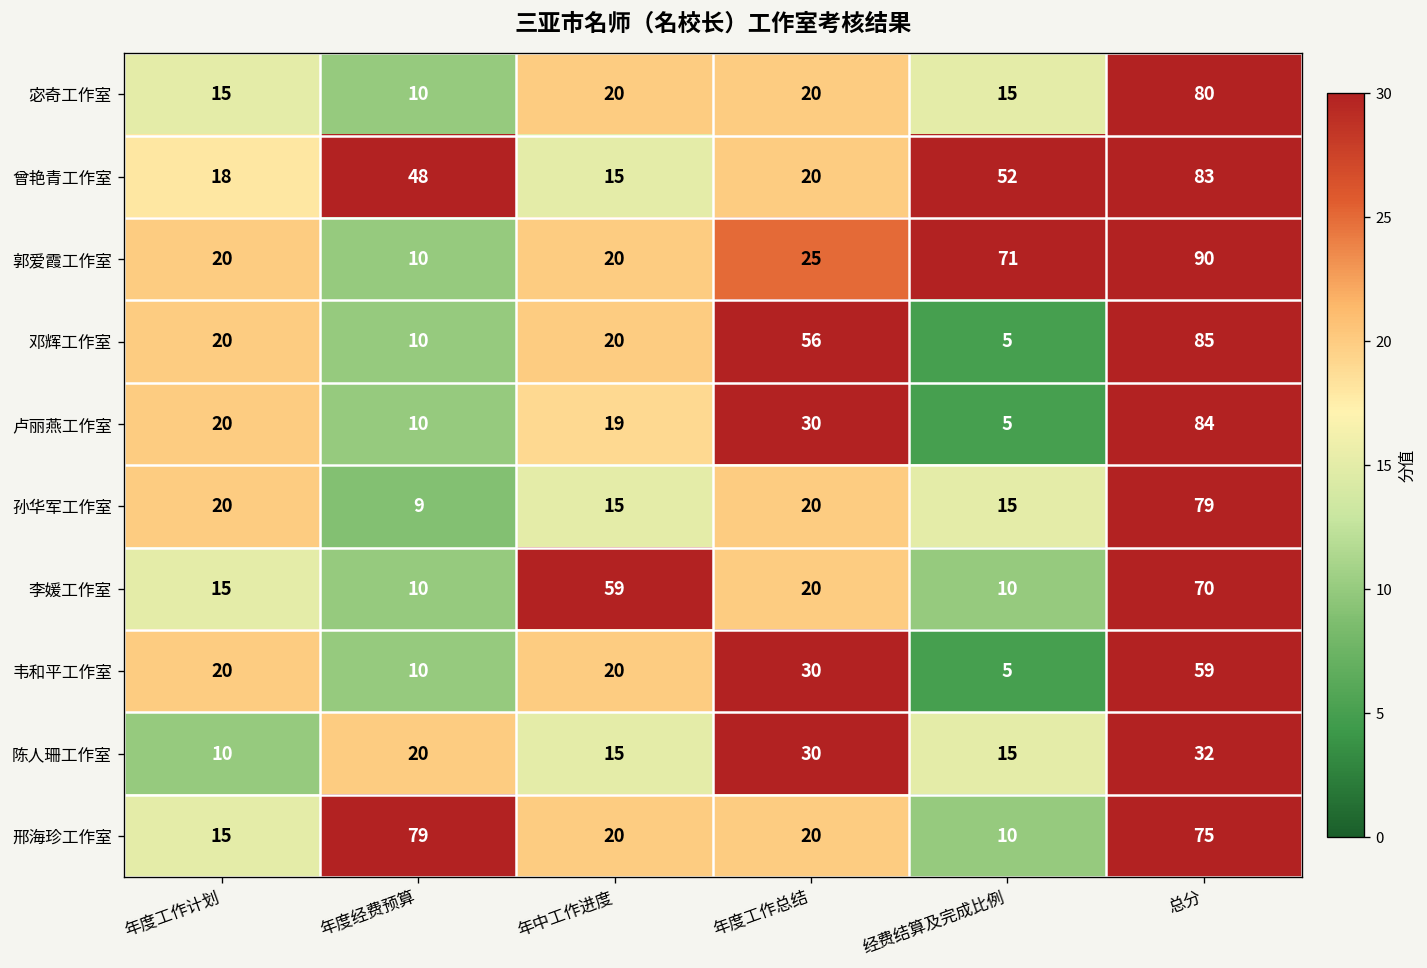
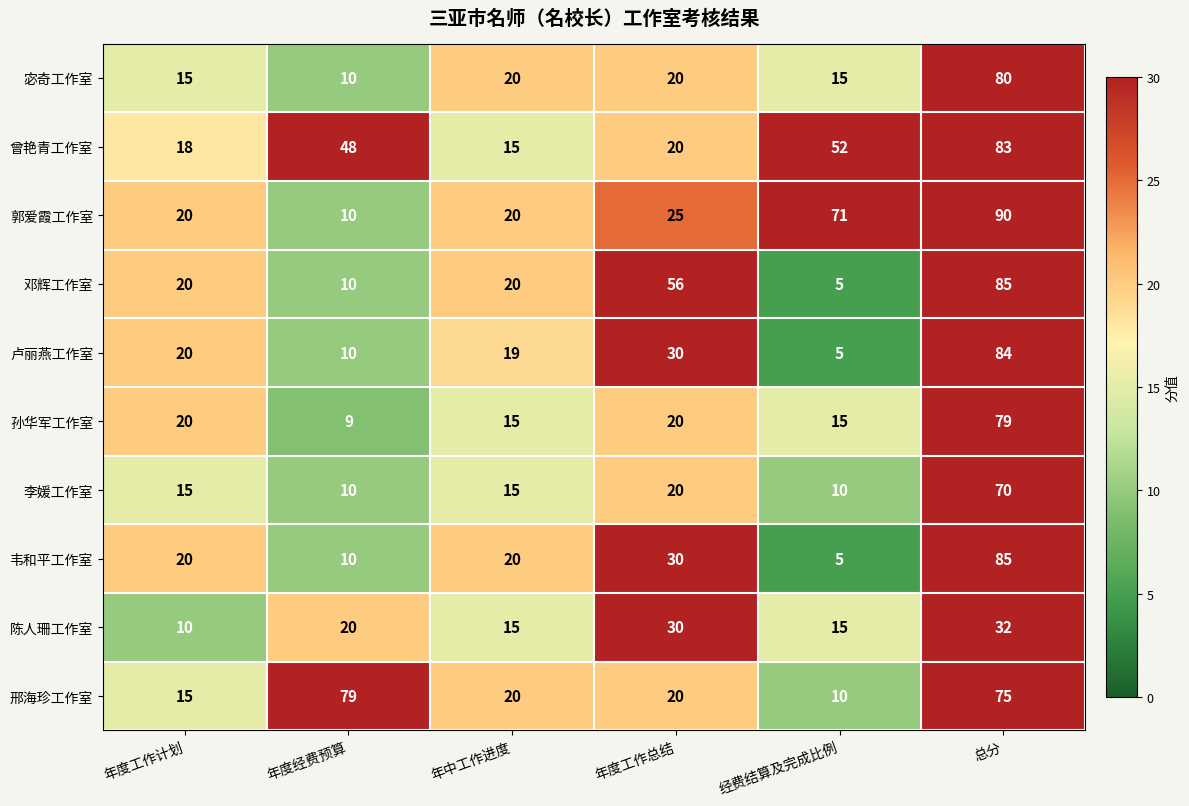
  {
    "宓奇工作室": {
      "年度工作计划": 15,
      "年度经费预算": 10,
      "年中工作进度": 20,
      "年度工作总结": 20,
      "经费结算及完成比例": 15,
      "总分": 80
    },
    "曾艳青工作室": {
      "年度工作计划": 18,
      "年度经费预算": 48,
      "年中工作进度": 15,
      "年度工作总结": 20,
      "经费结算及完成比例": 52,
      "总分": 83
    },
    "郭爱霞工作室": {
      "年度工作计划": 20,
      "年度经费预算": 10,
      "年中工作进度": 20,
      "年度工作总结": 25,
      "经费结算及完成比例": 71,
      "总分": 90
    },
    "邓辉工作室": {
      "年度工作计划": 20,
      "年度经费预算": 10,
      "年中工作进度": 20,
      "年度工作总结": 56,
      "经费结算及完成比例": 5,
      "总分": 85
    },
    "卢丽燕工作室": {
      "年度工作计划": 20,
      "年度经费预算": 10,
      "年中工作进度": 19,
      "年度工作总结": 30,
      "经费结算及完成比例": 5,
      "总分": 84
    },
    "孙华军工作室": {
      "年度工作计划": 20,
      "年度经费预算": 9,
      "年中工作进度": 15,
      "年度工作总结": 20,
      "经费结算及完成比例": 15,
      "总分": 79
    },
    "李媛工作室": {
      "年度工作计划": 15,
      "年度经费预算": 10,
-     "年中工作进度": 59,
+     "年中工作进度": 15,
      "年度工作总结": 20,
      "经费结算及完成比例": 10,
      "总分": 70
    },
    "韦和平工作室": {
      "年度工作计划": 20,
      "年度经费预算": 10,
      "年中工作进度": 20,
      "年度工作总结": 30,
      "经费结算及完成比例": 5,
-     "总分": 59
+     "总分": 85
    },
    "陈人珊工作室": {
      "年度工作计划": 10,
      "年度经费预算": 20,
      "年中工作进度": 15,
      "年度工作总结": 30,
      "经费结算及完成比例": 15,
      "总分": 32
    },
    "邢海珍工作室": {
      "年度工作计划": 15,
      "年度经费预算": 79,
      "年中工作进度": 20,
      "年度工作总结": 20,
      "经费结算及完成比例": 10,
      "总分": 75
    }
  }
